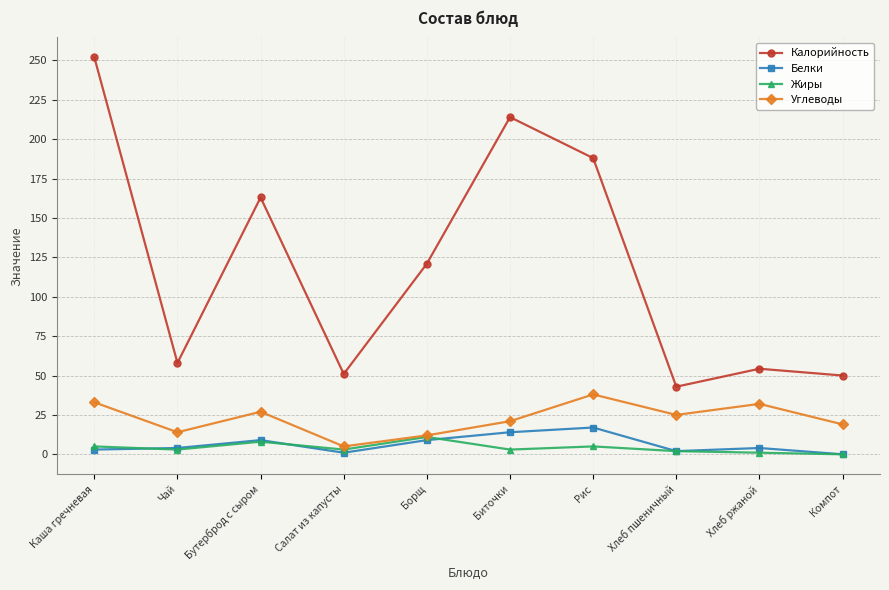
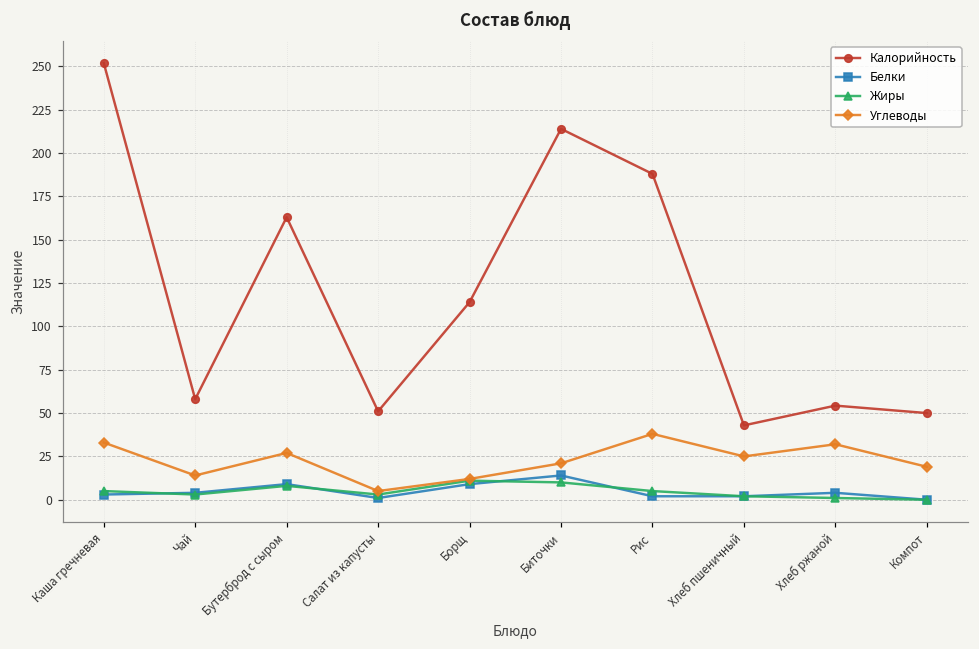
  {
    "Калорийность": {
      "Каша гречневая": 252,
      "Чай": 58,
      "Бутерброд с сыром": 163,
      "Салат из капусты": 51,
-     "Борщ": 121,
+     "Борщ": 114,
      "Биточки": 214,
      "Рис": 188,
      "Хлеб пшеничный": 43,
      "Хлеб ржаной": 54,
      "Компот": 50
    },
    "Белки": {
      "Каша гречневая": 3,
      "Салат из капусты": 1,
      "Борщ": 9,
      "Биточки": 14,
-     "Рис": 17,
+     "Рис": 2,
      "Хлеб ржаной": 4
    },
    "Жиры": {
      "Каша гречневая": 5,
      "Салат из капусты": 3,
-     "Биточки": 3,
+     "Биточки": 10,
      "Рис": 5,
      "Хлеб ржаной": 1
    },
    "Углеводы": {
      "Каша гречневая": 33,
      "Чай": 14,
      "Бутерброд с сыром": 27,
      "Салат из капусты": 5,
      "Биточки": 21,
      "Рис": 38,
      "Хлеб пшеничный": 25,
      "Хлеб ржаной": 32,
      "Компот": 19
    }
  }
